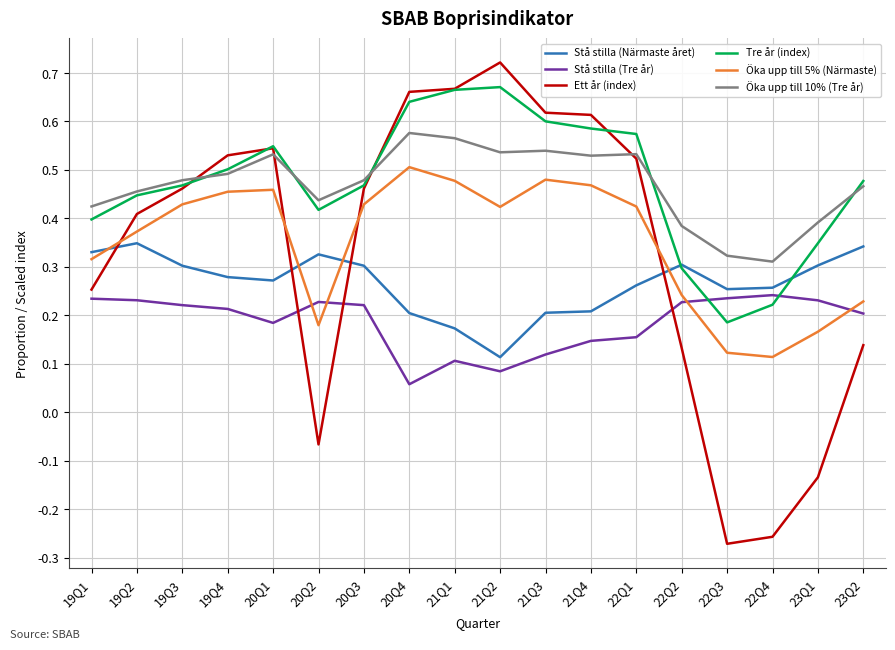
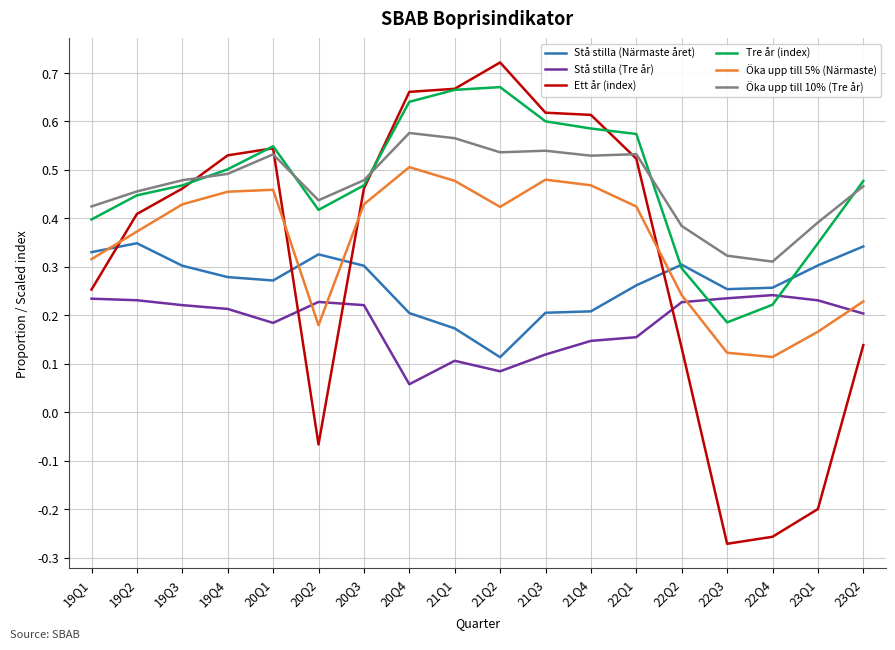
  {
    "Stå stilla (Närmaste året)": {
      "19Q1": 0.33,
      "19Q2": 0.35,
      "19Q3": 0.30,
      "19Q4": 0.28,
      "20Q1": 0.27,
      "20Q2": 0.33,
      "20Q3": 0.30,
      "20Q4": 0.20,
      "21Q1": 0.17,
      "21Q2": 0.11,
      "21Q3": 0.21,
      "21Q4": 0.21,
      "22Q1": 0.26,
      "22Q2": 0.30,
      "22Q3": 0.25,
      "22Q4": 0.26,
      "23Q1": 0.30,
      "23Q2": 0.34
    },
    "Stå stilla (Tre år)": {
      "19Q1": 0.23,
      "19Q2": 0.23,
      "19Q3": 0.22,
      "19Q4": 0.21,
      "20Q1": 0.18,
      "20Q2": 0.23,
      "20Q3": 0.22,
      "20Q4": 0.06,
      "21Q1": 0.11,
      "21Q2": 0.08,
      "21Q3": 0.12,
      "21Q4": 0.15,
      "22Q1": 0.15,
      "22Q2": 0.23,
      "22Q3": 0.24,
      "22Q4": 0.24,
      "23Q1": 0.23,
      "23Q2": 0.20
    },
    "Ett år (index)": {
      "19Q1": 0.25,
      "19Q2": 0.41,
      "19Q3": 0.46,
      "19Q4": 0.53,
      "20Q2": -0.07,
      "20Q3": 0.46,
      "20Q4": 0.66,
      "21Q2": 0.72,
      "21Q3": 0.62,
      "21Q4": 0.61,
      "22Q1": 0.52,
      "22Q2": 0.13,
      "22Q3": -0.27,
      "22Q4": -0.26,
-     "23Q1": -0.13,
+     "23Q1": -0.20,
      "23Q2": 0.14
    },
    "Tre år (index)": {
      "19Q1": 0.40,
      "19Q2": 0.45,
      "19Q3": 0.47,
      "19Q4": 0.50,
      "20Q2": 0.42,
      "20Q3": 0.47,
      "20Q4": 0.64,
      "21Q2": 0.67,
      "21Q3": 0.60,
      "21Q4": 0.59,
      "22Q1": 0.57,
      "22Q2": 0.30,
      "22Q3": 0.19,
      "22Q4": 0.22,
      "23Q1": 0.35,
      "23Q2": 0.48
    },
    "Öka upp till 5% (Närmaste)": {
      "19Q1": 0.32,
      "19Q2": 0.37,
      "19Q3": 0.43,
      "19Q4": 0.45,
      "20Q1": 0.46,
      "20Q2": 0.18,
      "20Q3": 0.43,
      "20Q4": 0.51,
      "21Q1": 0.48,
      "21Q2": 0.42,
      "21Q3": 0.48,
      "21Q4": 0.47,
      "22Q1": 0.42,
      "22Q2": 0.24,
      "22Q3": 0.12,
      "22Q4": 0.11,
      "23Q1": 0.17,
      "23Q2": 0.23
    },
    "Öka upp till 10% (Tre år)": {
      "19Q1": 0.42,
      "19Q2": 0.46,
      "19Q3": 0.48,
      "19Q4": 0.49,
      "20Q1": 0.53,
      "20Q2": 0.44,
      "20Q3": 0.48,
      "20Q4": 0.58,
      "21Q1": 0.57,
      "21Q2": 0.54,
      "21Q3": 0.54,
      "21Q4": 0.53,
      "22Q1": 0.53,
      "22Q2": 0.38,
      "22Q3": 0.32,
      "22Q4": 0.31,
      "23Q1": 0.39,
      "23Q2": 0.47
    }
  }
